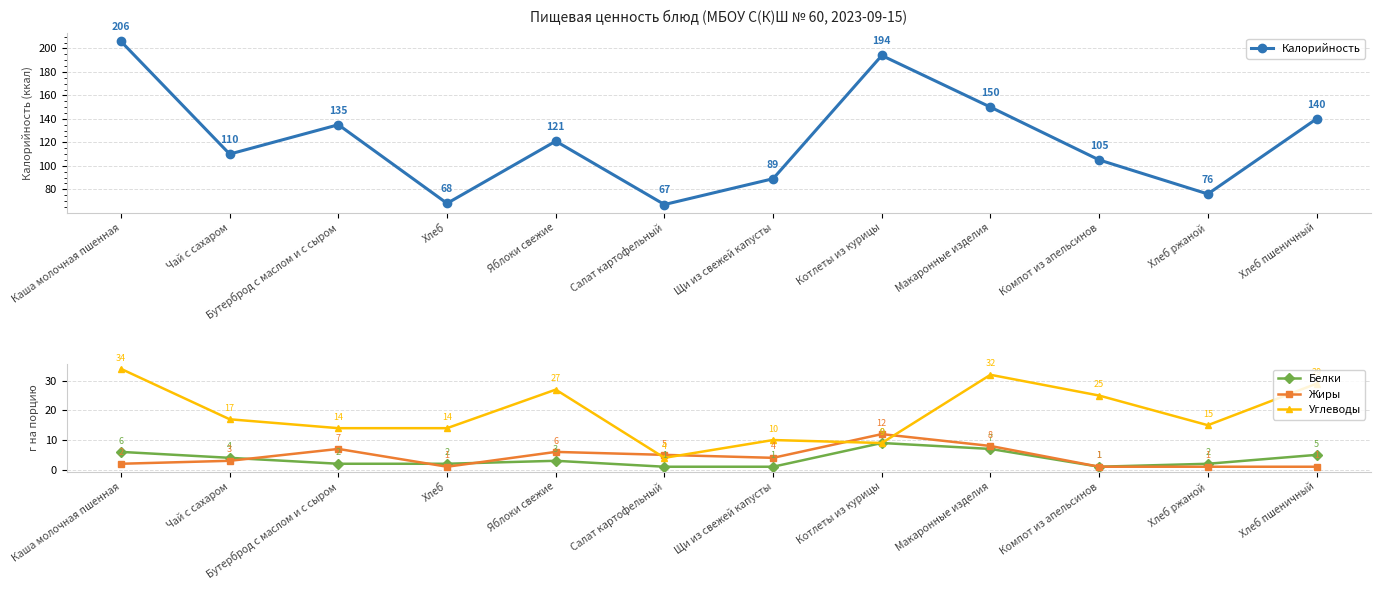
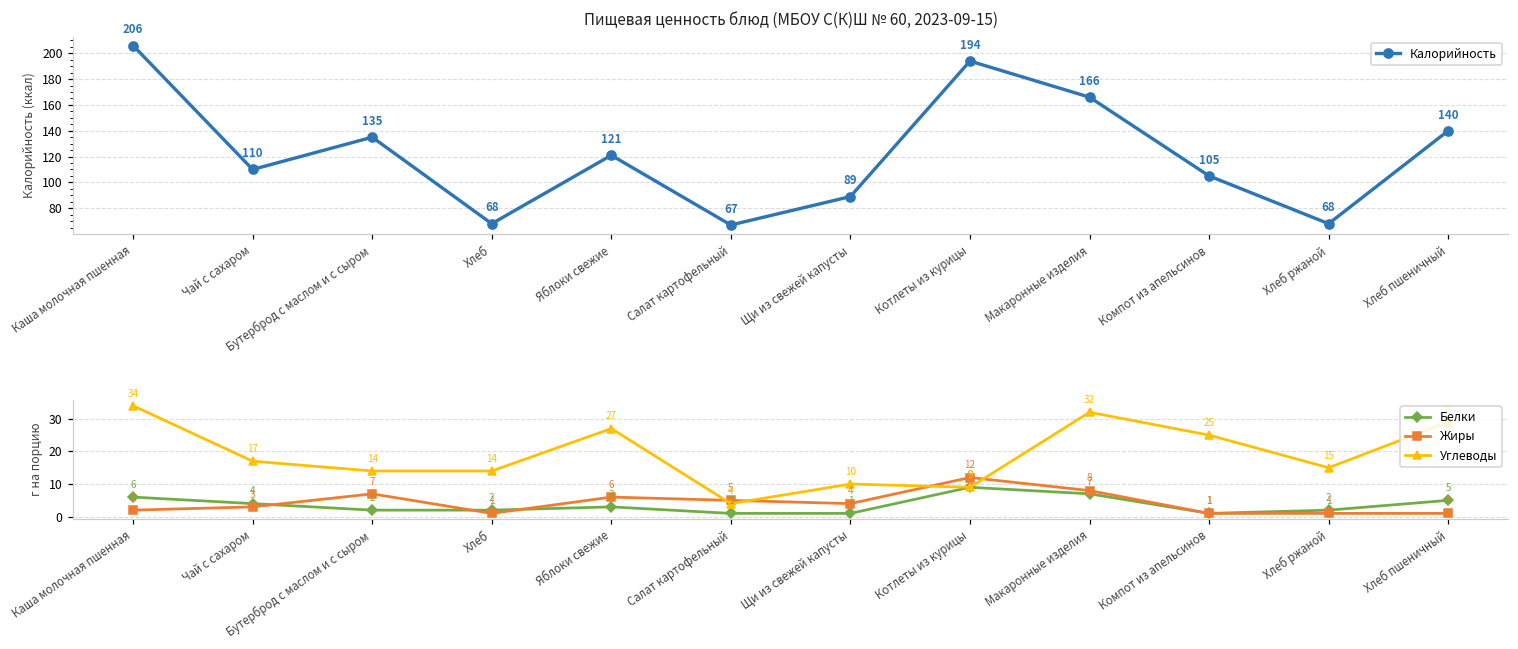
  {
    "Пищевая ценность блюд (МБОУ С(К)Ш № 60, 2023-09-15)": {
      "Каша молочная пшенная": 206,
      "Чай с сахаром": 110,
      "Бутерброд с маслом и с сыром": 135,
      "Хлеб": 68,
      "Яблоки свежие": 121,
      "Салат картофельный": 67,
      "Щи из свежей капусты": 89,
      "Котлеты из курицы": 194,
-     "Макаронные изделия": 150,
+     "Макаронные изделия": 166,
      "Компот из апельсинов": 105,
-     "Хлеб ржаной": 76,
+     "Хлеб ржаной": 68,
      "Хлеб пшеничный": 140
    }
  }
